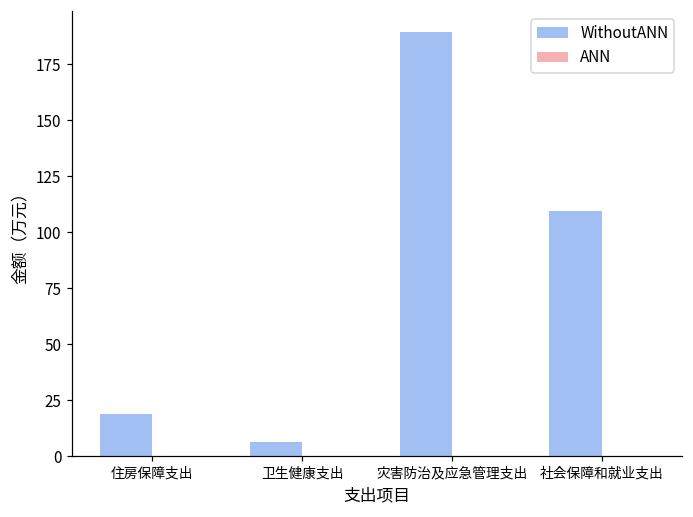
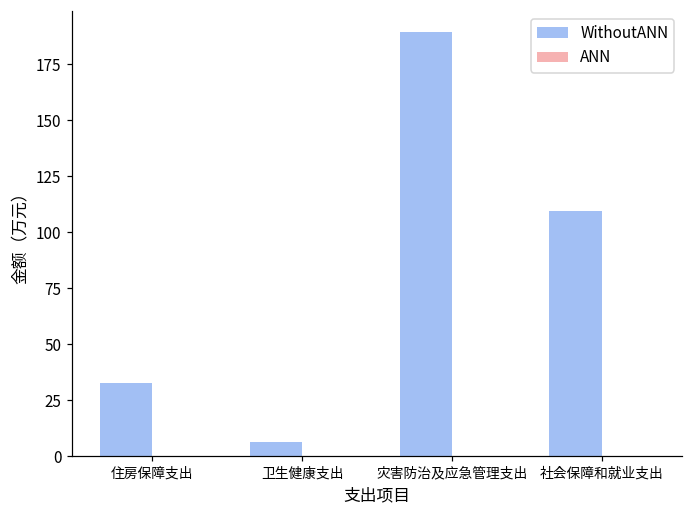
  {
    "WithoutANN": {
-     "住房保障支出": 19,
+     "住房保障支出": 33,
      "卫生健康支出": 6,
      "灾害防治及应急管理支出": 189,
      "社会保障和就业支出": 109
    },
    "ANN": {
      "住房保障支出": 0,
      "卫生健康支出": 0,
      "灾害防治及应急管理支出": 0,
      "社会保障和就业支出": 0
    }
  }
